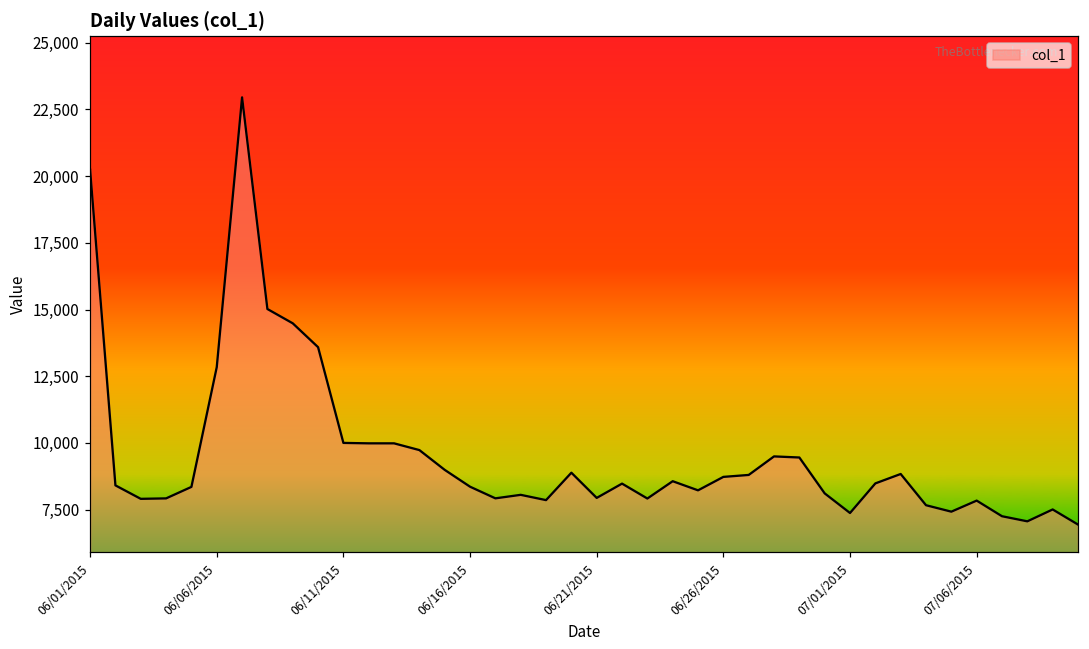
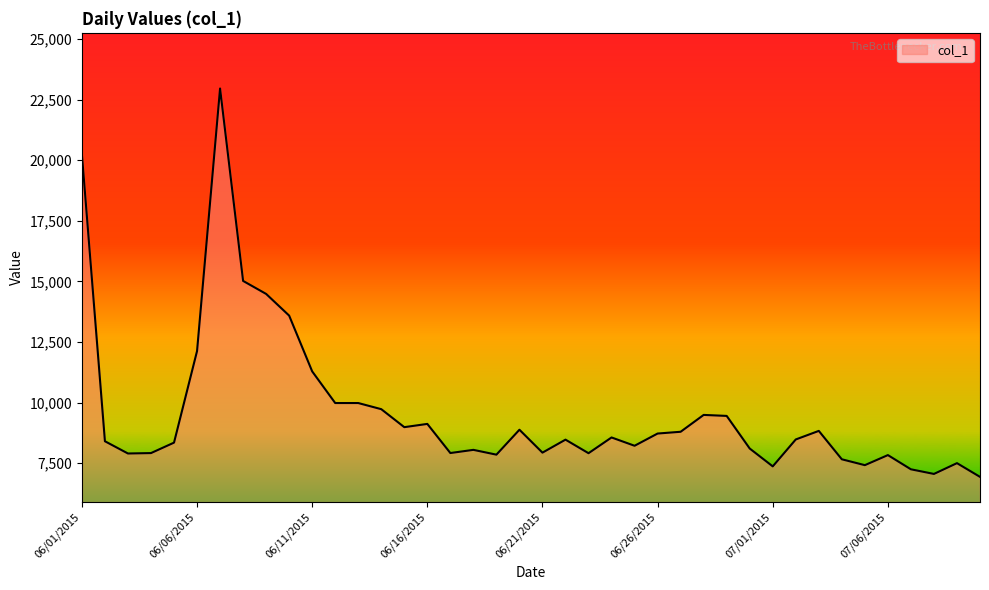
  {
    "06/01/2015": "20,200",
-   "06/06/2015": "12,800",
-   "06/11/2015": "10,000",
-   "06/16/2015": "8,400",
+   "06/06/2015": "12,100",
+   "06/11/2015": "11,300",
+   "06/16/2015": "9,100",
    "06/21/2015": "7,900",
    "06/26/2015": "8,700",
    "07/01/2015": "7,400",
    "07/06/2015": "7,800"
  }
